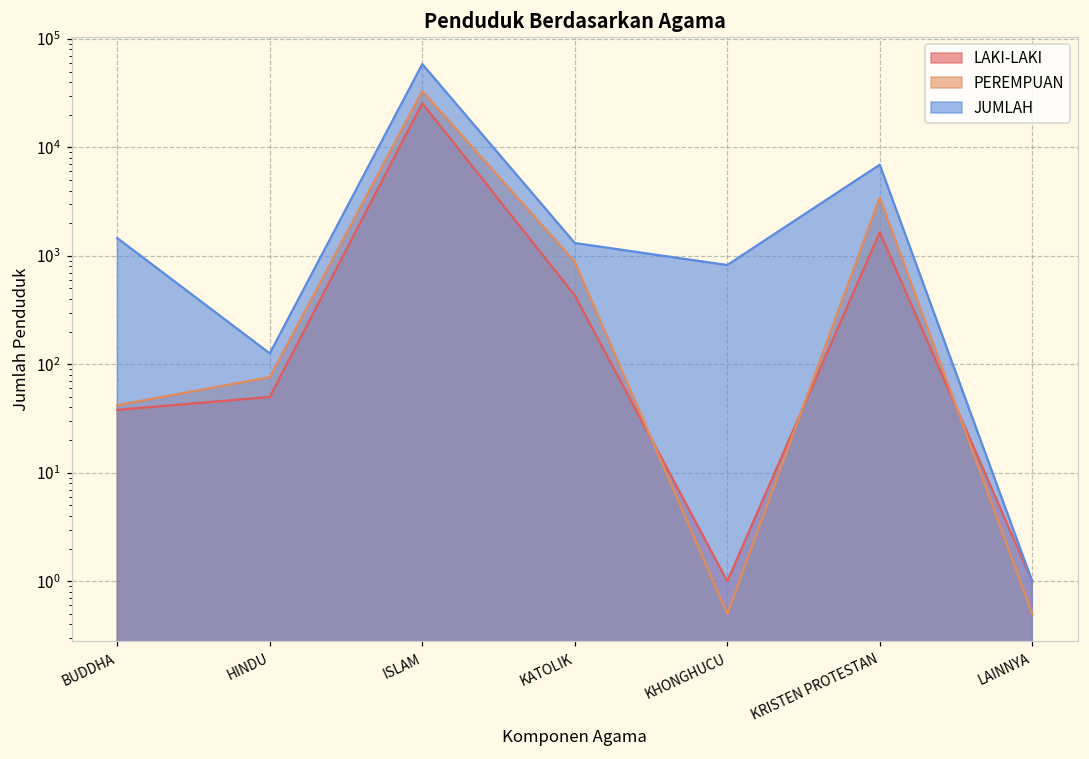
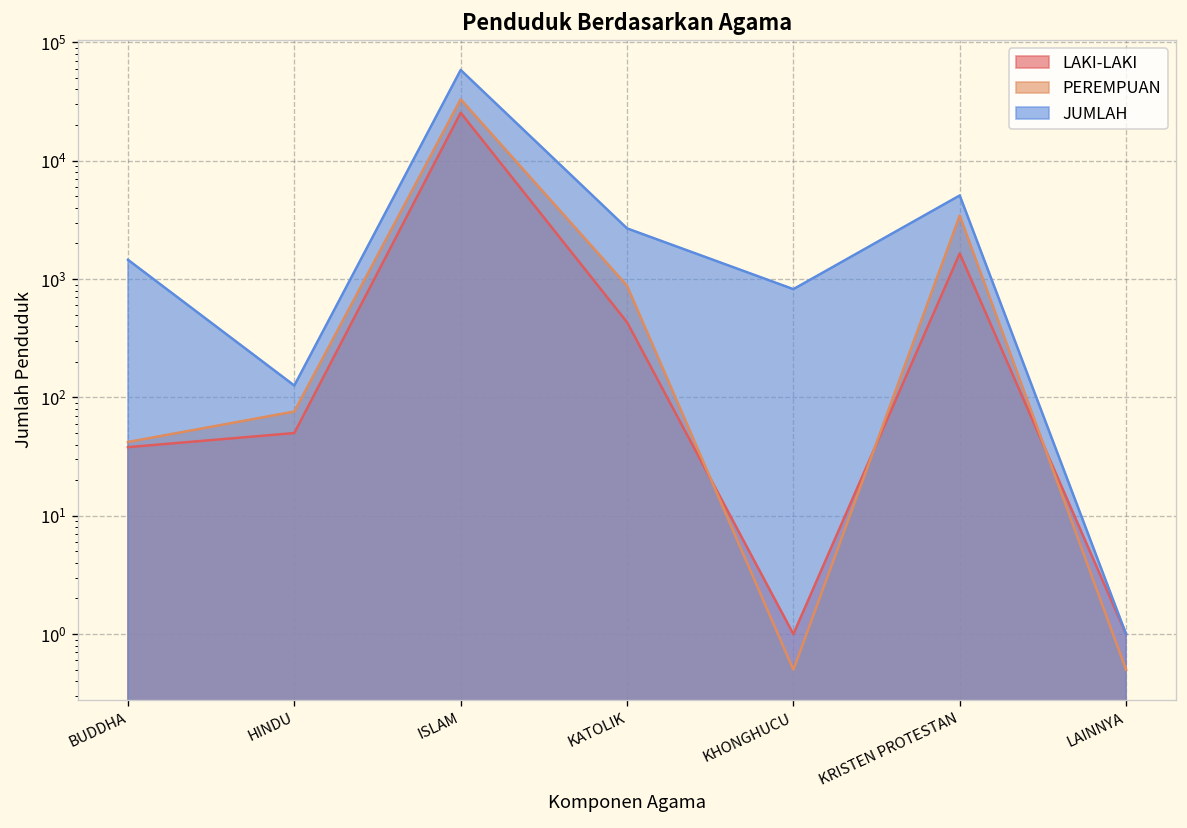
  {
    "JUMLAH": {
      "BUDDHA": 1500,
      "HINDU": 130,
      "ISLAM": 60000,
-     "KATOLIK": 1300,
+     "KATOLIK": 2700,
      "KHONGHUCU": 800,
-     "KRISTEN PROTESTAN": 7000
+     "KRISTEN PROTESTAN": 5000
    }
  }
